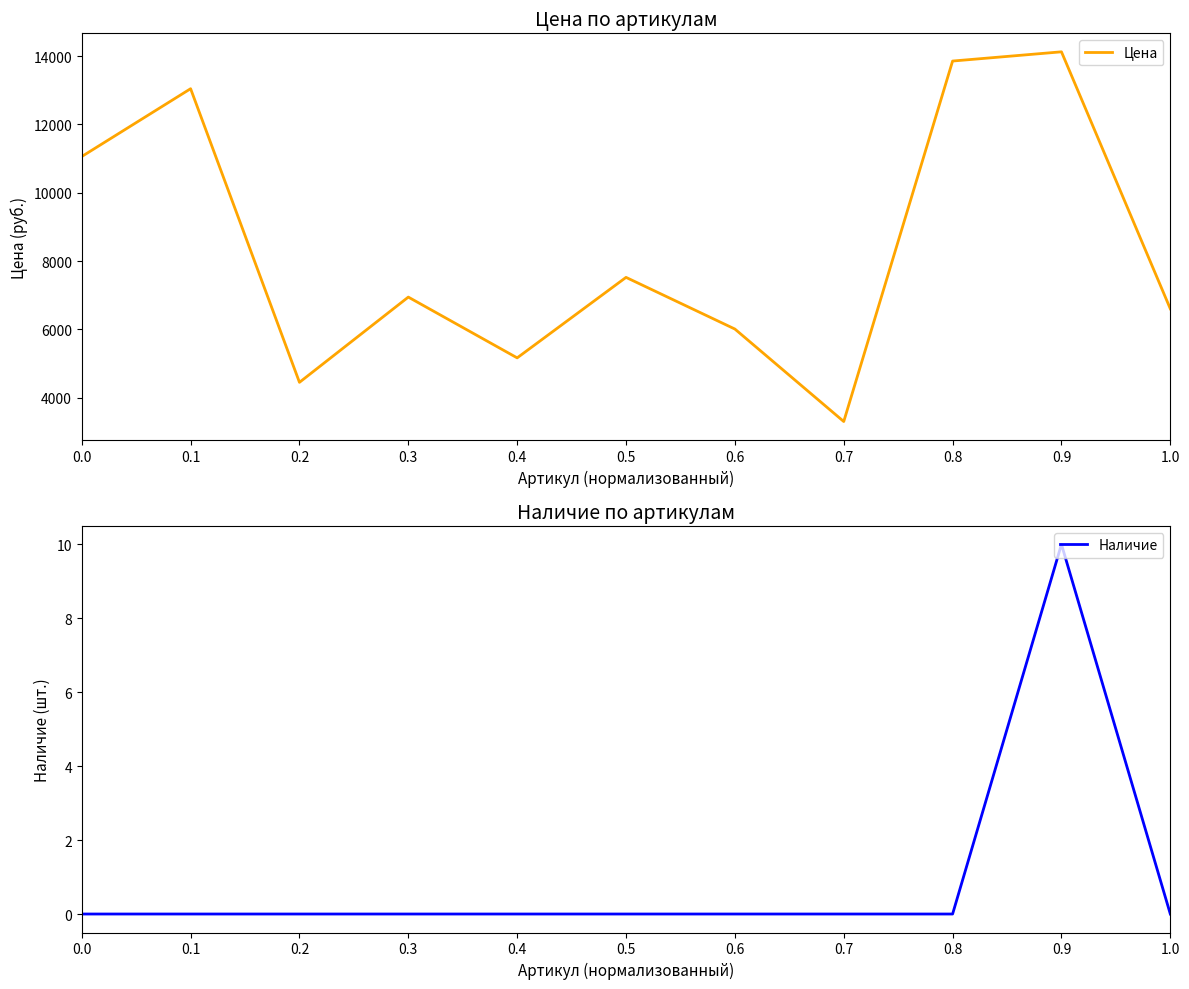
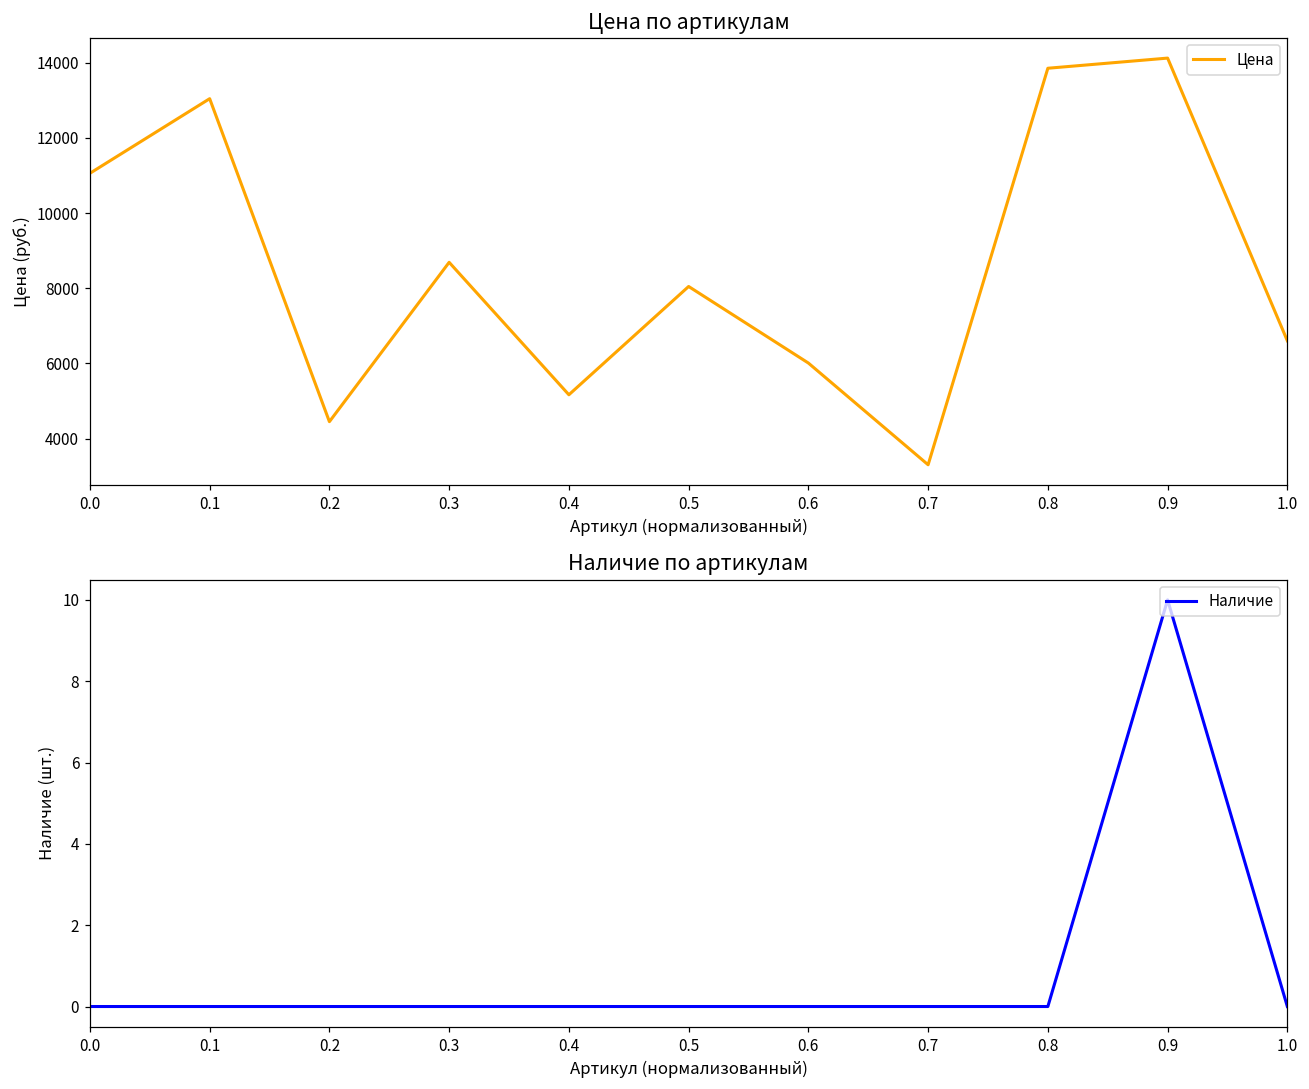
  {
    "Цена по артикулам": {
      "0.0": 11100,
      "0.1": 13000,
      "0.2": 4400,
-     "0.3": 6900,
+     "0.3": 8700,
      "0.4": 5200,
-     "0.5": 7500,
+     "0.5": 8000,
      "0.6": 6000,
      "0.7": 3300,
      "0.8": 13900,
      "0.9": 14100,
      "1.0": 6600
    },
    "Наличие по артикулам": {
      "0.0": 0.0,
      "0.1": 0.0,
      "0.2": 0.0,
      "0.3": 0.0,
      "0.4": 0.0,
      "0.5": 0.0,
      "0.6": 0.0,
      "0.7": 0.0,
      "0.8": 0.0,
      "1.0": 0.0
    }
  }
